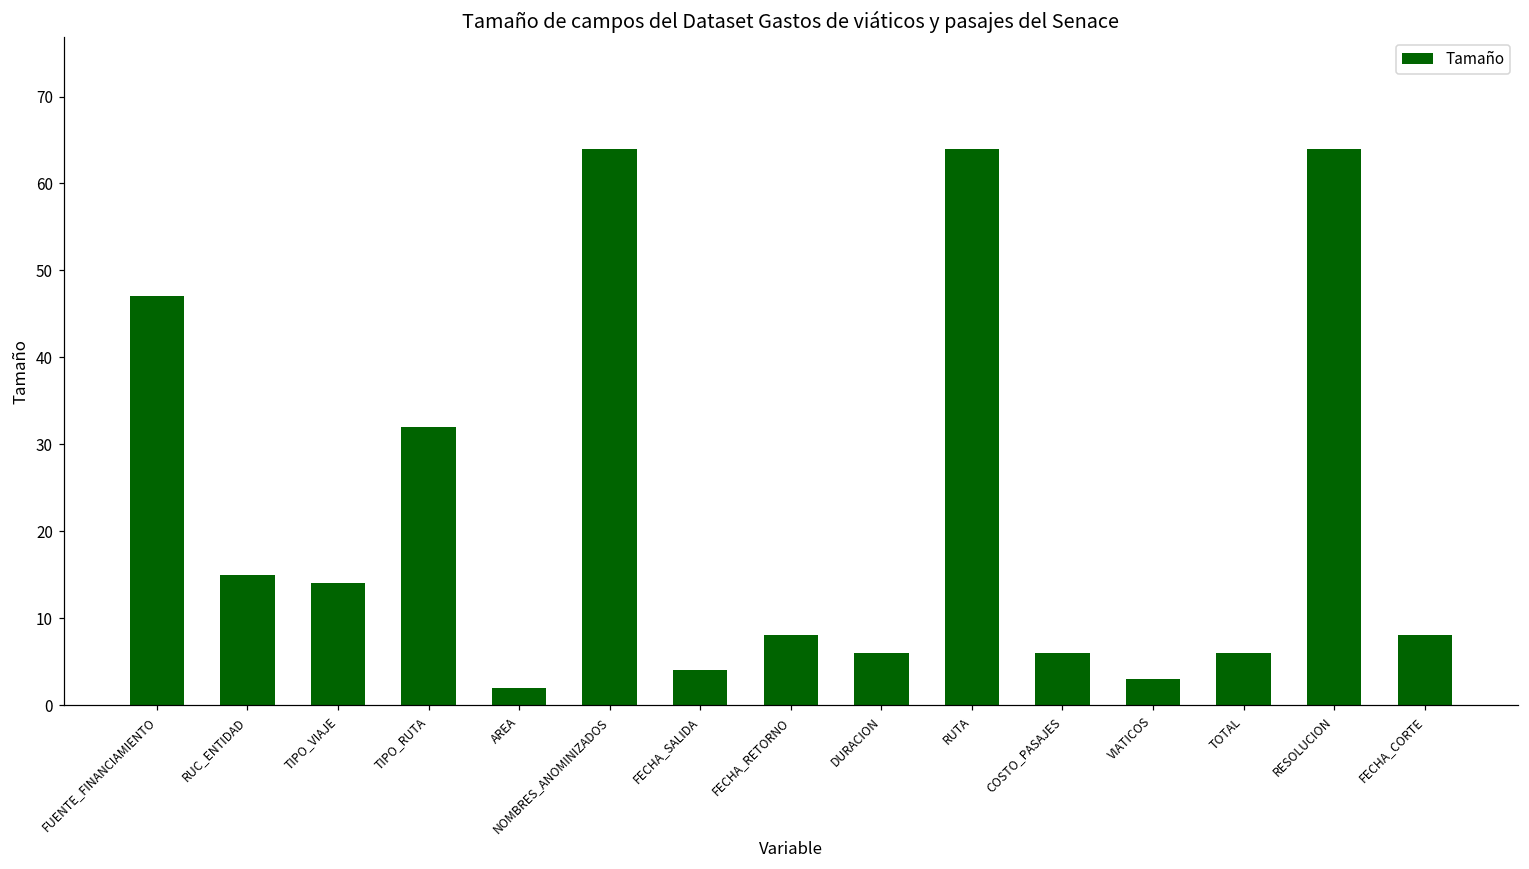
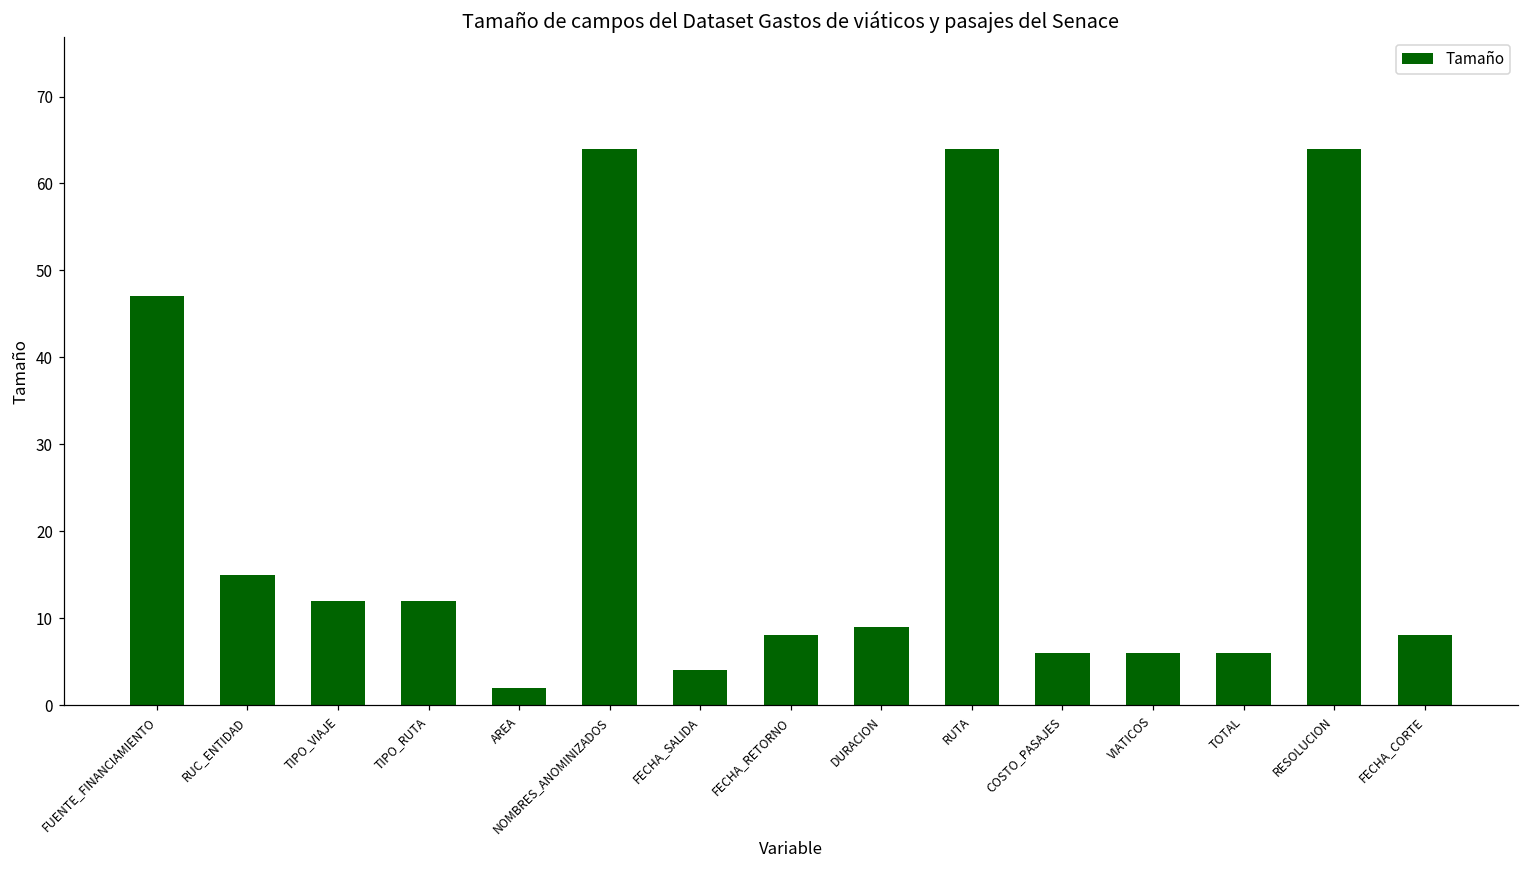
  {
    "FUENTE_FINANCIAMIENTO": 47,
    "RUC_ENTIDAD": 15,
-   "TIPO_VIAJE": 14,
-   "TIPO_RUTA": 32,
+   "TIPO_VIAJE": 12,
+   "TIPO_RUTA": 12,
    "AREA": 2,
    "NOMBRES_ANOMINIZADOS": 64,
    "FECHA_SALIDA": 4,
    "FECHA_RETORNO": 8,
-   "DURACION": 6,
+   "DURACION": 9,
    "RUTA": 64,
    "COSTO_PASAJES": 6,
-   "VIATICOS": 3,
+   "VIATICOS": 6,
    "TOTAL": 6,
    "RESOLUCION": 64,
    "FECHA_CORTE": 8
  }
